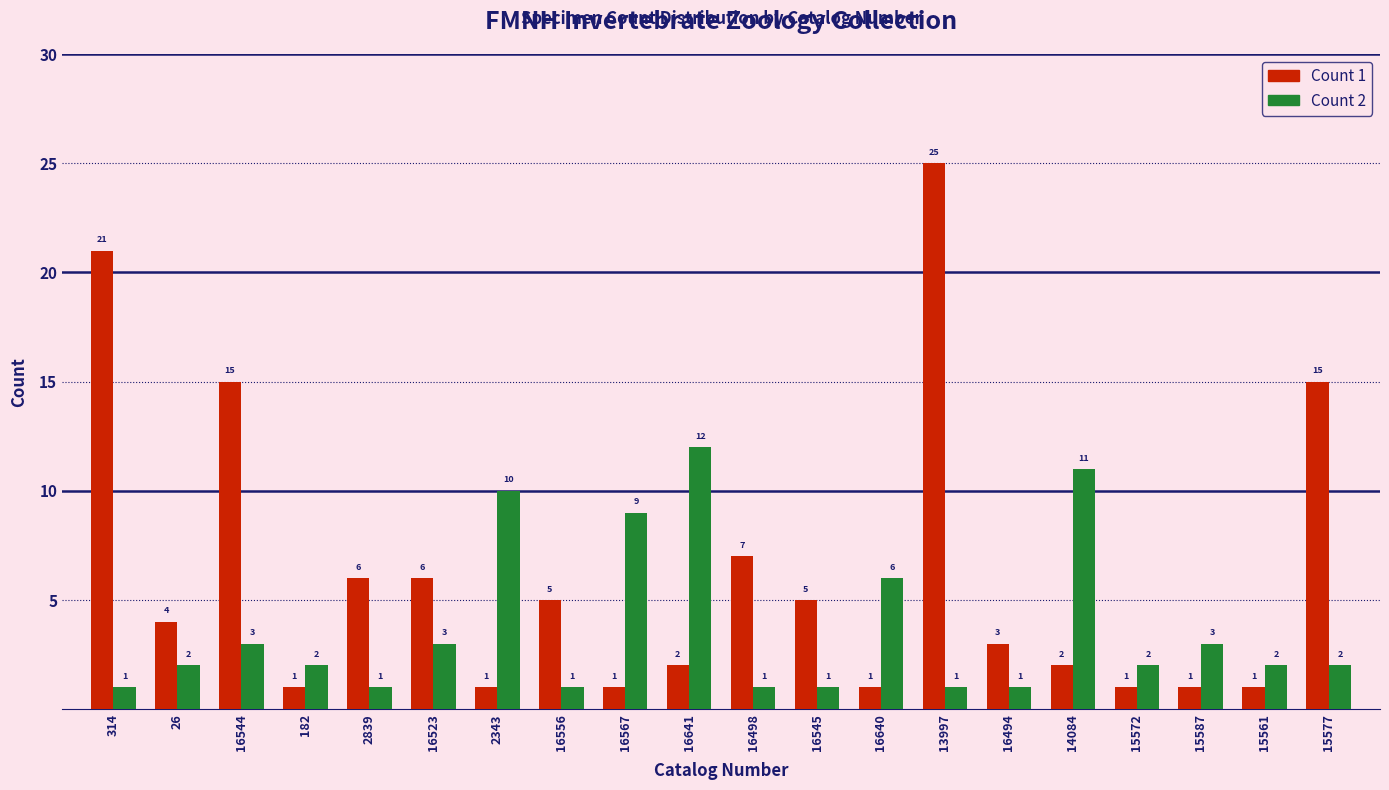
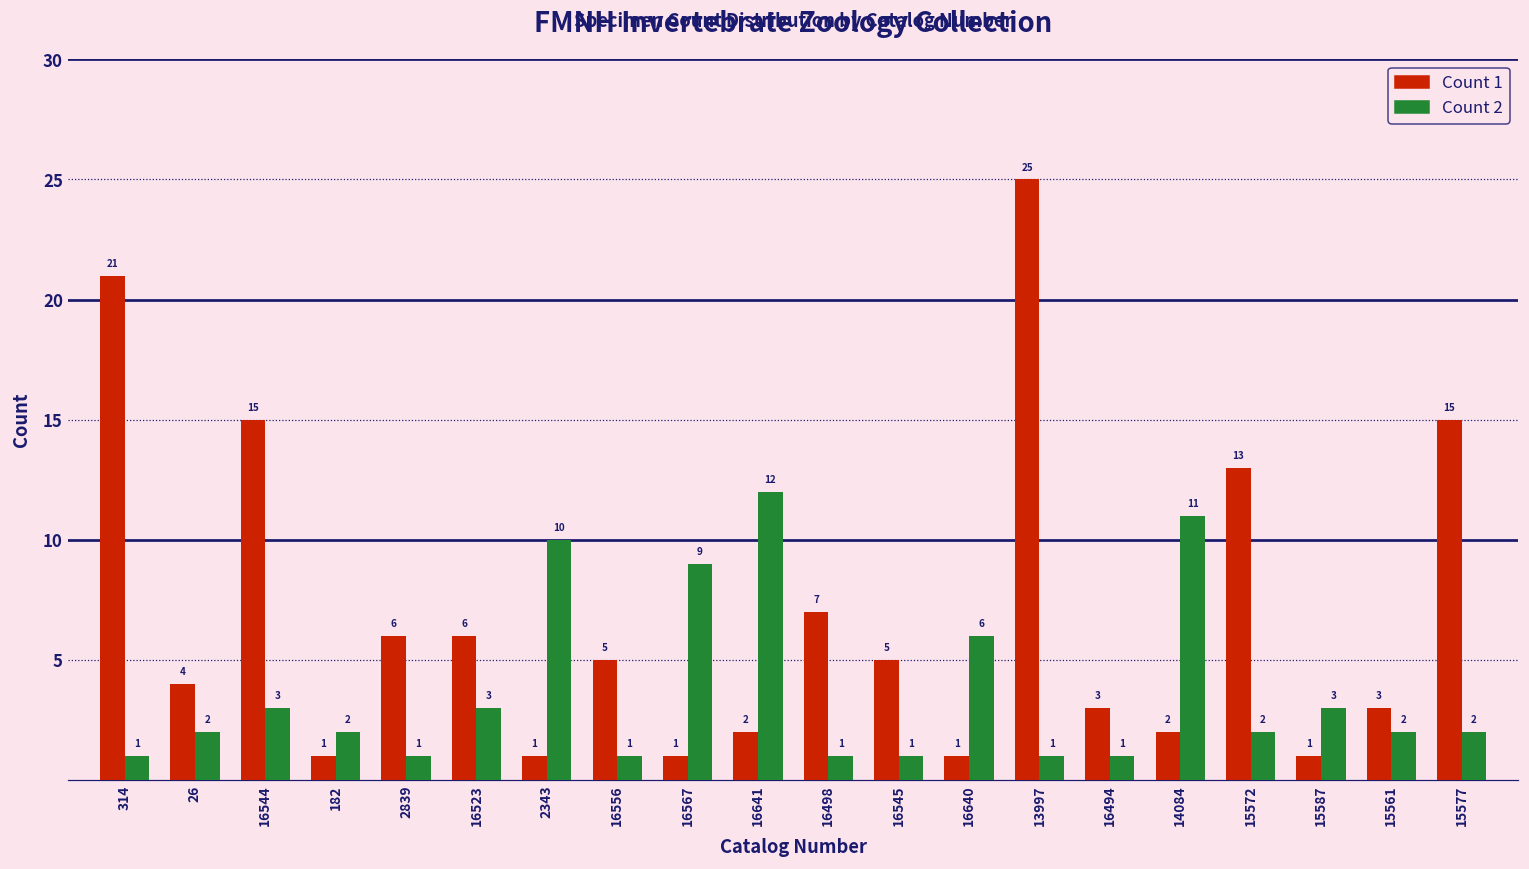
  {
    "Count 1": {
      "314": 21,
      "26": 4,
      "16544": 15,
      "182": 1,
      "2839": 6,
      "16523": 6,
      "2343": 1,
      "16556": 5,
      "16567": 1,
      "16641": 2,
      "16498": 7,
      "16545": 5,
      "16640": 1,
      "13997": 25,
      "16494": 3,
      "14084": 2,
-     "15572": 1,
+     "15572": 13,
      "15587": 1,
-     "15561": 1,
+     "15561": 3,
      "15577": 15
    },
    "Count 2": {
      "314": 1,
      "26": 2,
      "16544": 3,
      "182": 2,
      "2839": 1,
      "16523": 3,
      "2343": 10,
      "16556": 1,
      "16567": 9,
      "16641": 12,
      "16498": 1,
      "16545": 1,
      "16640": 6,
      "13997": 1,
      "16494": 1,
      "14084": 11,
      "15572": 2,
      "15587": 3,
      "15561": 2,
      "15577": 2
    }
  }
